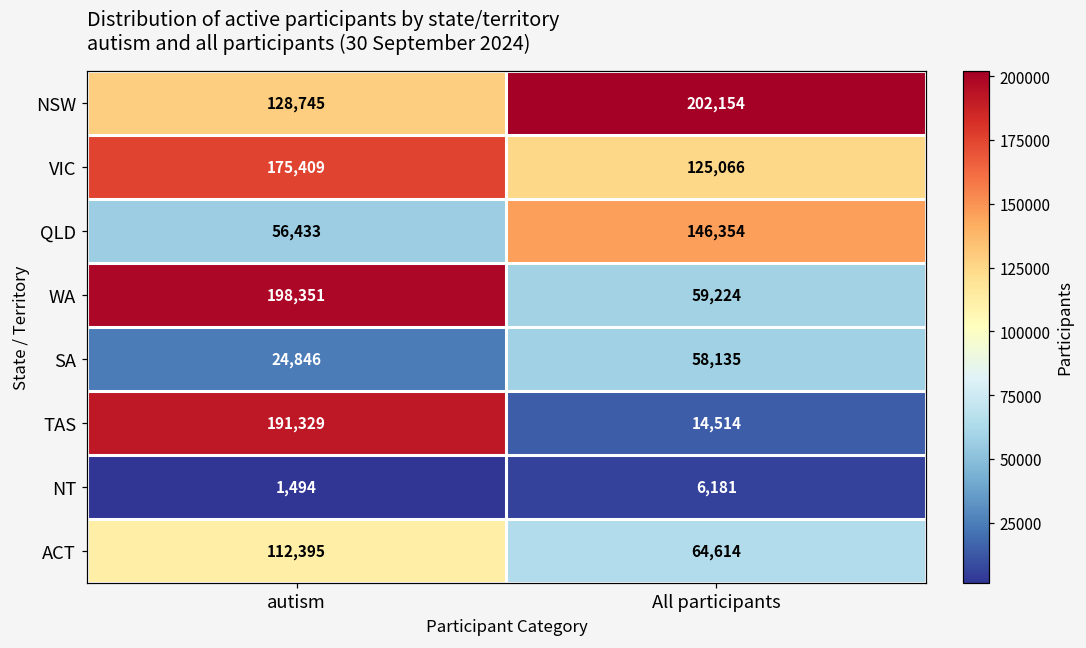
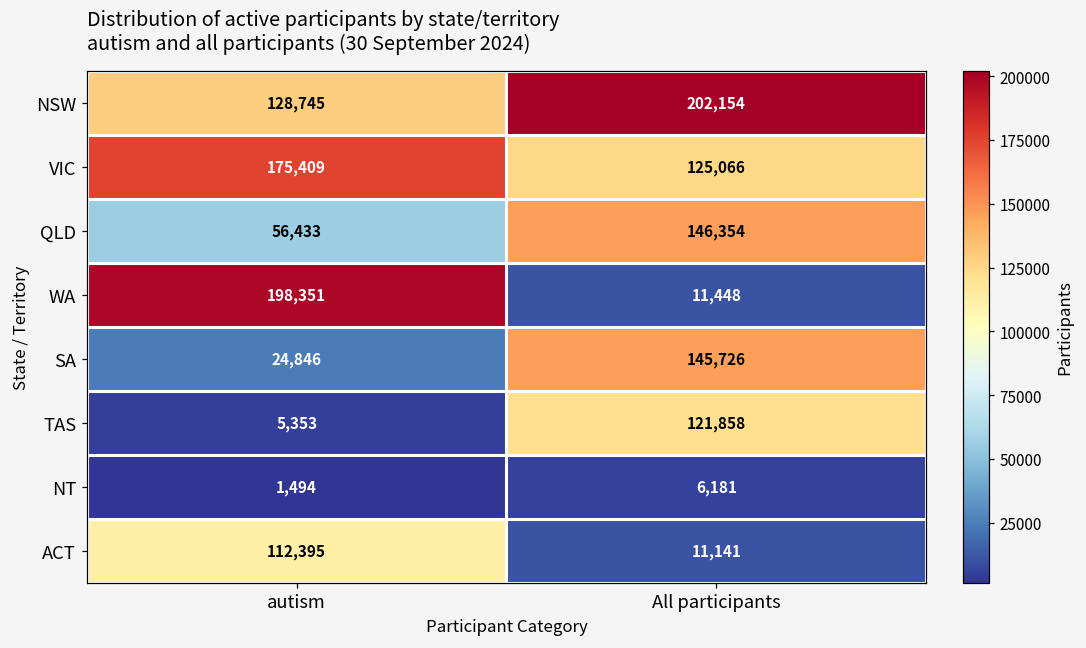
  {
    "NSW": {
      "autism": "128,745",
      "All participants": "202,154"
    },
    "VIC": {
      "autism": "175,409",
      "All participants": "125,066"
    },
    "QLD": {
      "autism": "56,433",
      "All participants": "146,354"
    },
    "WA": {
      "autism": "198,351",
-     "All participants": "59,224"
+     "All participants": "11,448"
    },
    "SA": {
      "autism": "24,846",
-     "All participants": "58,135"
+     "All participants": "145,726"
    },
    "TAS": {
-     "autism": "191,329",
-     "All participants": "14,514"
+     "autism": "5,353",
+     "All participants": "121,858"
    },
    "NT": {
      "autism": "1,494",
      "All participants": "6,181"
    },
    "ACT": {
      "autism": "112,395",
-     "All participants": "64,614"
+     "All participants": "11,141"
    }
  }
